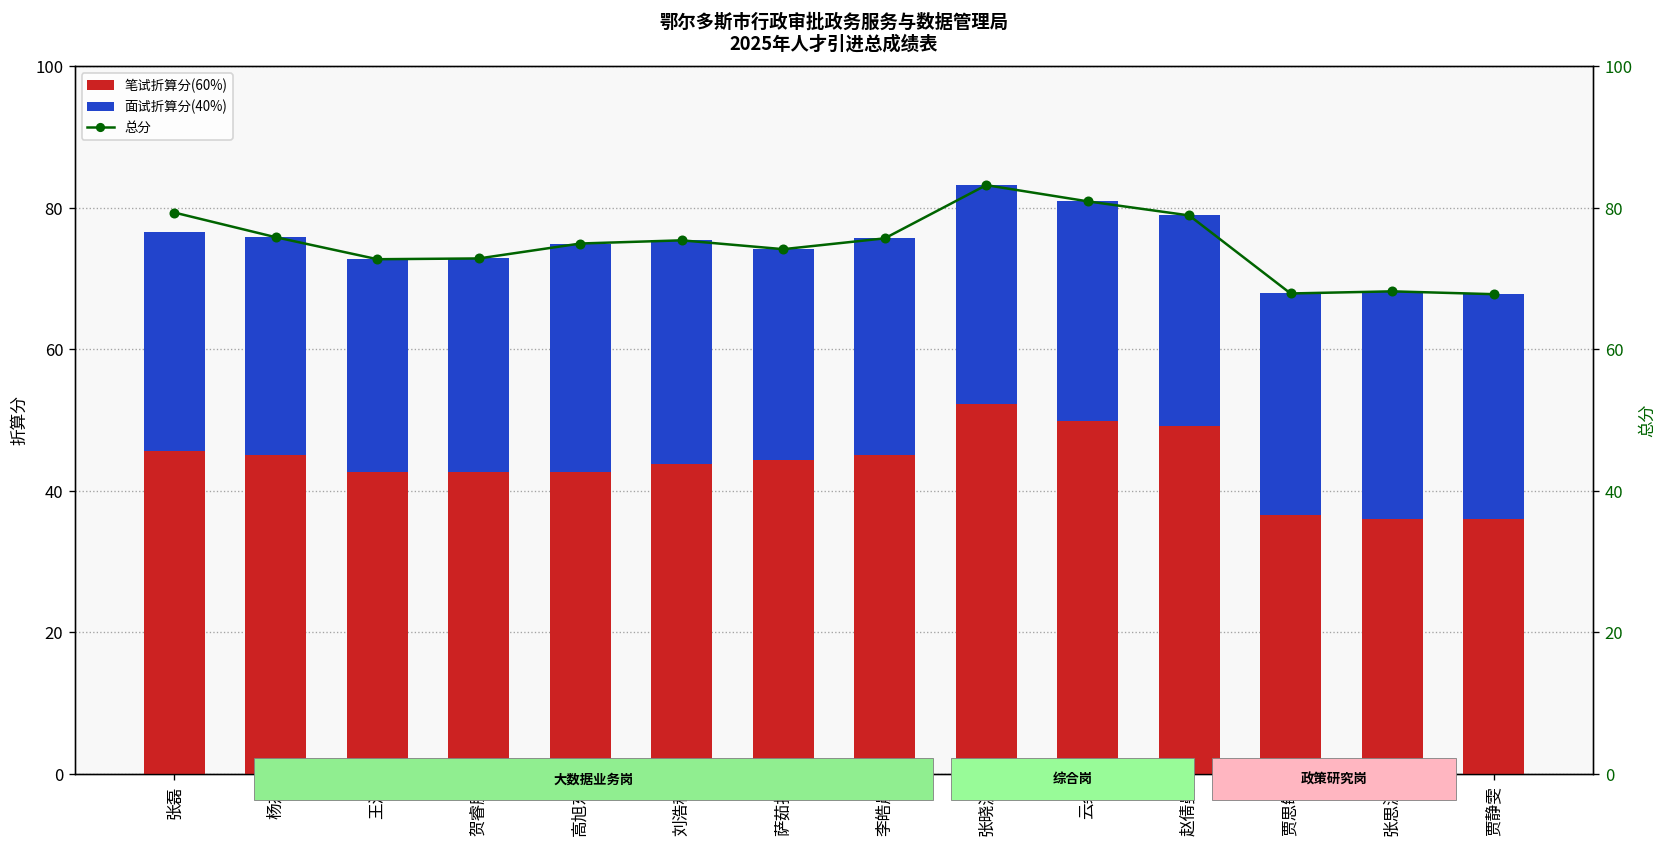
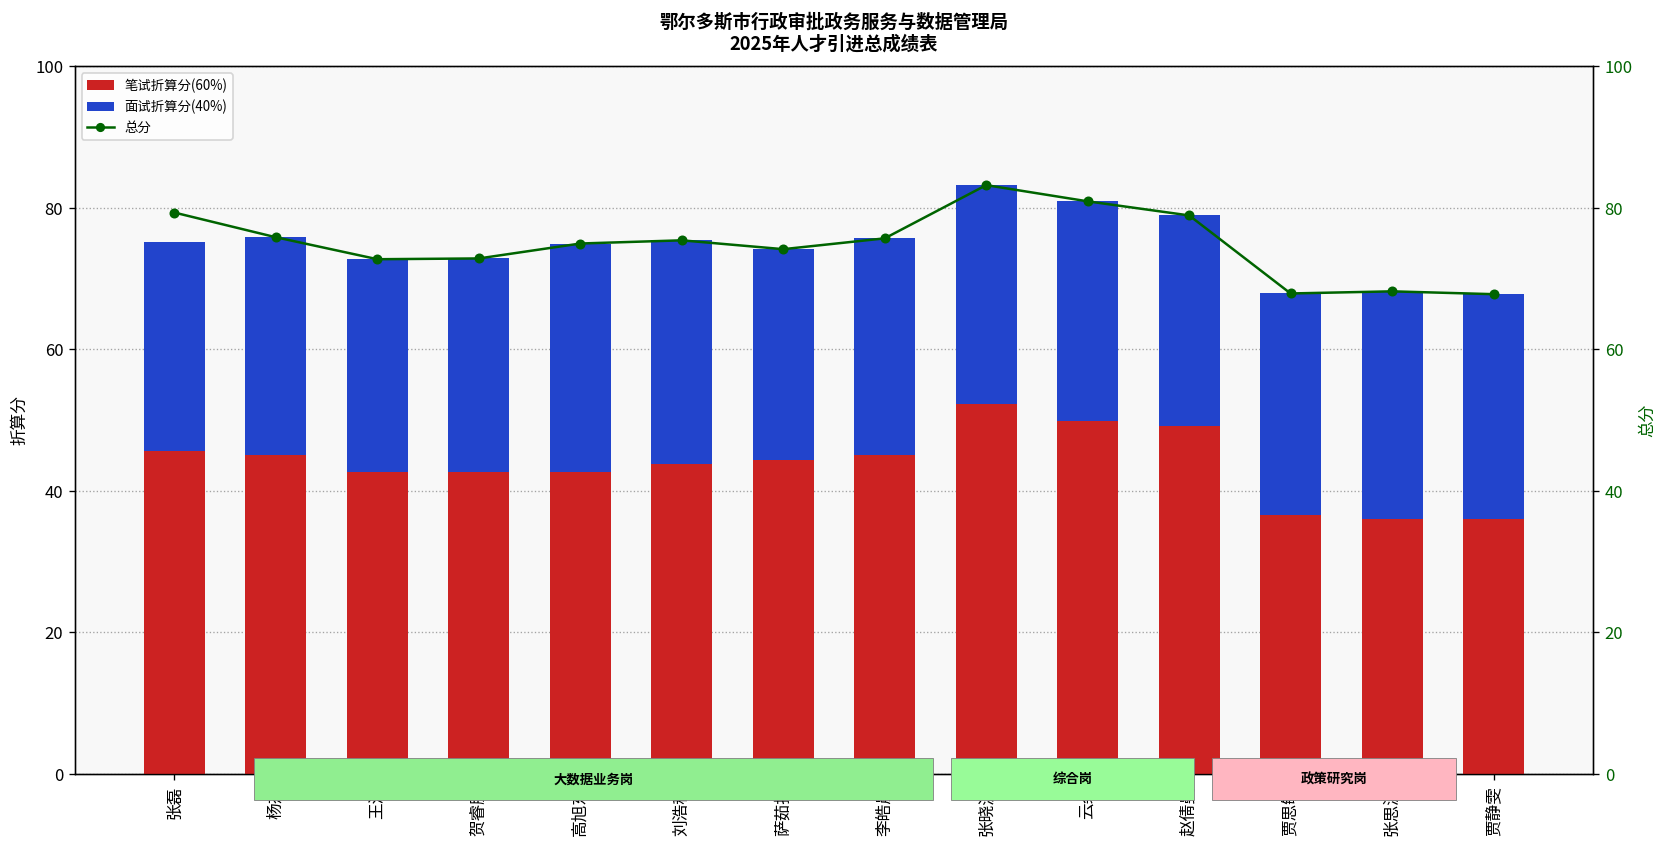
  {
    "笔试折算分(60%)": {
      "张磊": 46
    },
    "面试折算分(40%)": {
-     "张磊": 31
+     "张磊": 30
    },
    "总分": {
      "张磊": 79
    }
  }
